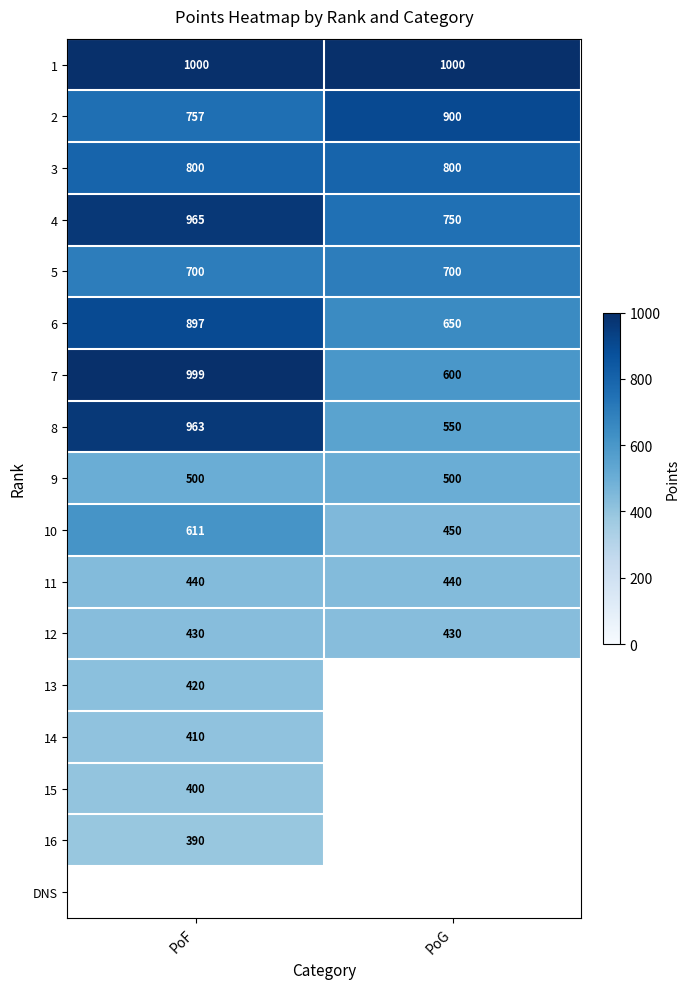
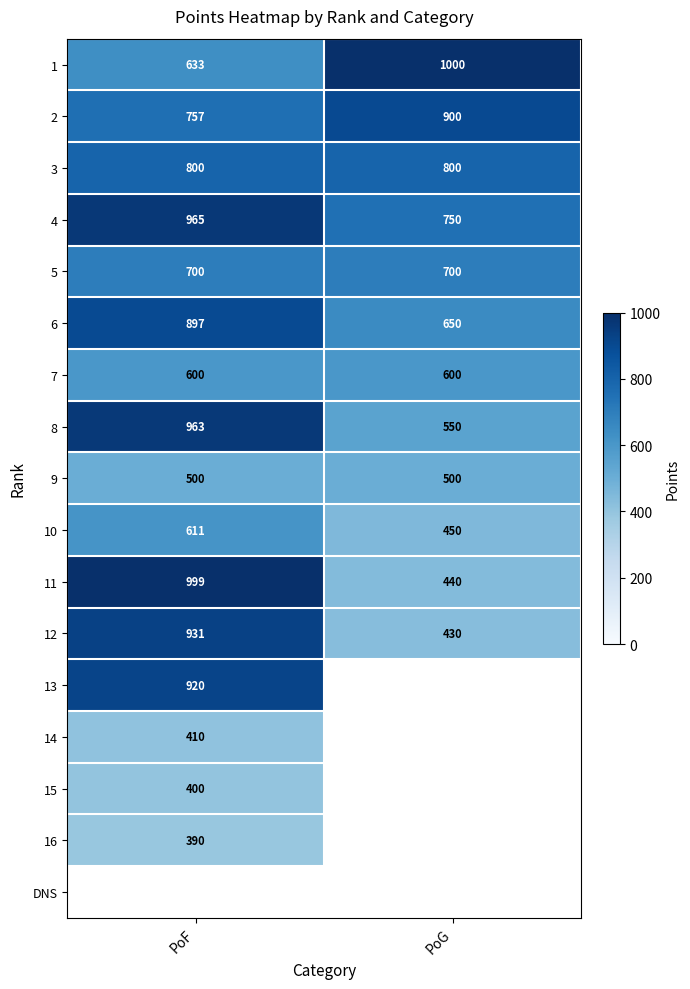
  {
    "1": {
-     "PoF": 1000,
+     "PoF": 633,
      "PoG": 1000
    },
    "2": {
      "PoF": 757,
      "PoG": 900
    },
    "3": {
      "PoF": 800,
      "PoG": 800
    },
    "4": {
      "PoF": 965,
      "PoG": 750
    },
    "5": {
      "PoF": 700,
      "PoG": 700
    },
    "6": {
      "PoF": 897,
      "PoG": 650
    },
    "7": {
-     "PoF": 999,
+     "PoF": 600,
      "PoG": 600
    },
    "8": {
      "PoF": 963,
      "PoG": 550
    },
    "9": {
      "PoF": 500,
      "PoG": 500
    },
    "10": {
      "PoF": 611,
      "PoG": 450
    },
    "11": {
-     "PoF": 440,
+     "PoF": 999,
      "PoG": 440
    },
    "12": {
-     "PoF": 430,
+     "PoF": 931,
      "PoG": 430
    },
    "13": {
-     "PoF": 420
+     "PoF": 920
    },
    "14": {
      "PoF": 410
    },
    "15": {
      "PoF": 400
    },
    "16": {
      "PoF": 390
    }
  }
